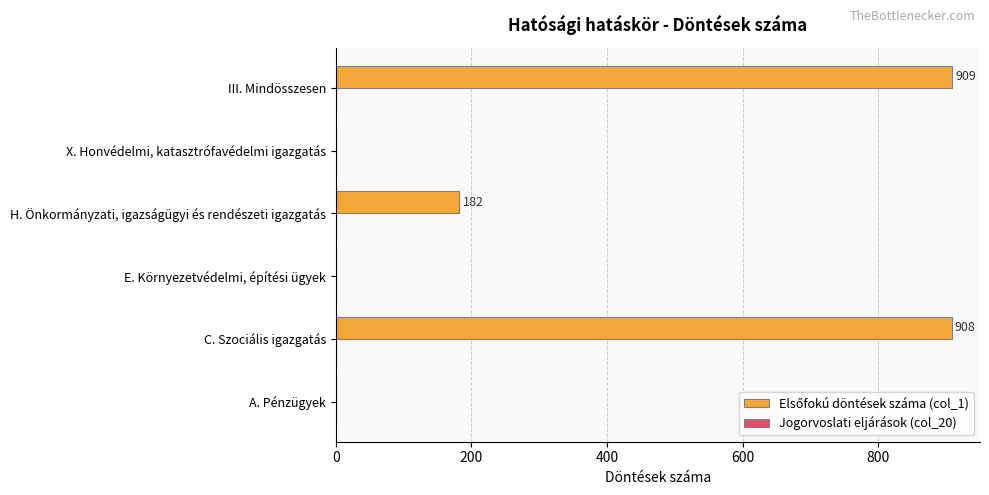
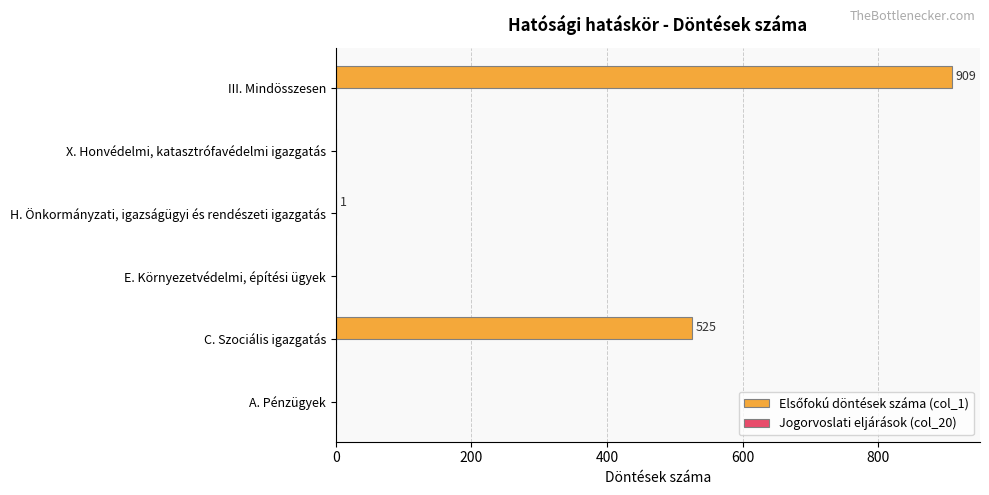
  {
    "Elsőfokú döntések száma (col_1)": {
      "III. Mindösszesen": 909,
-     "H. Önkormányzati, igazságügyi és rendészeti igazgatás": 182,
-     "C. Szociális igazgatás": 908
+     "H. Önkormányzati, igazságügyi és rendészeti igazgatás": 1,
+     "C. Szociális igazgatás": 525
    },
    "Jogorvoslati eljárások (col_20)": {
      "III. Mindösszesen": 0,
      "X. Honvédelmi, katasztrófavédelmi igazgatás": 0,
      "H. Önkormányzati, igazságügyi és rendészeti igazgatás": 0,
      "E. Környezetvédelmi, építési ügyek": 0,
      "C. Szociális igazgatás": 0,
      "A. Pénzügyek": 0
    }
  }
